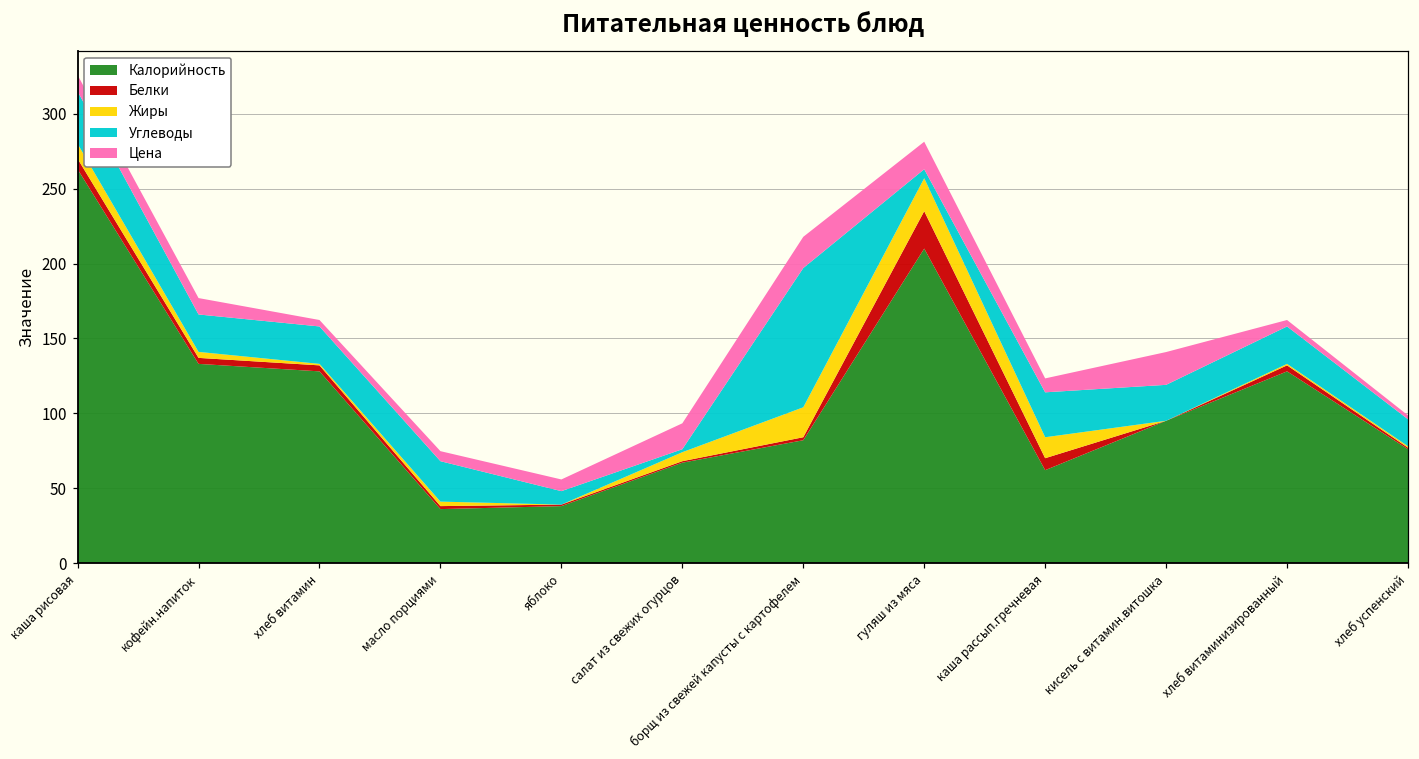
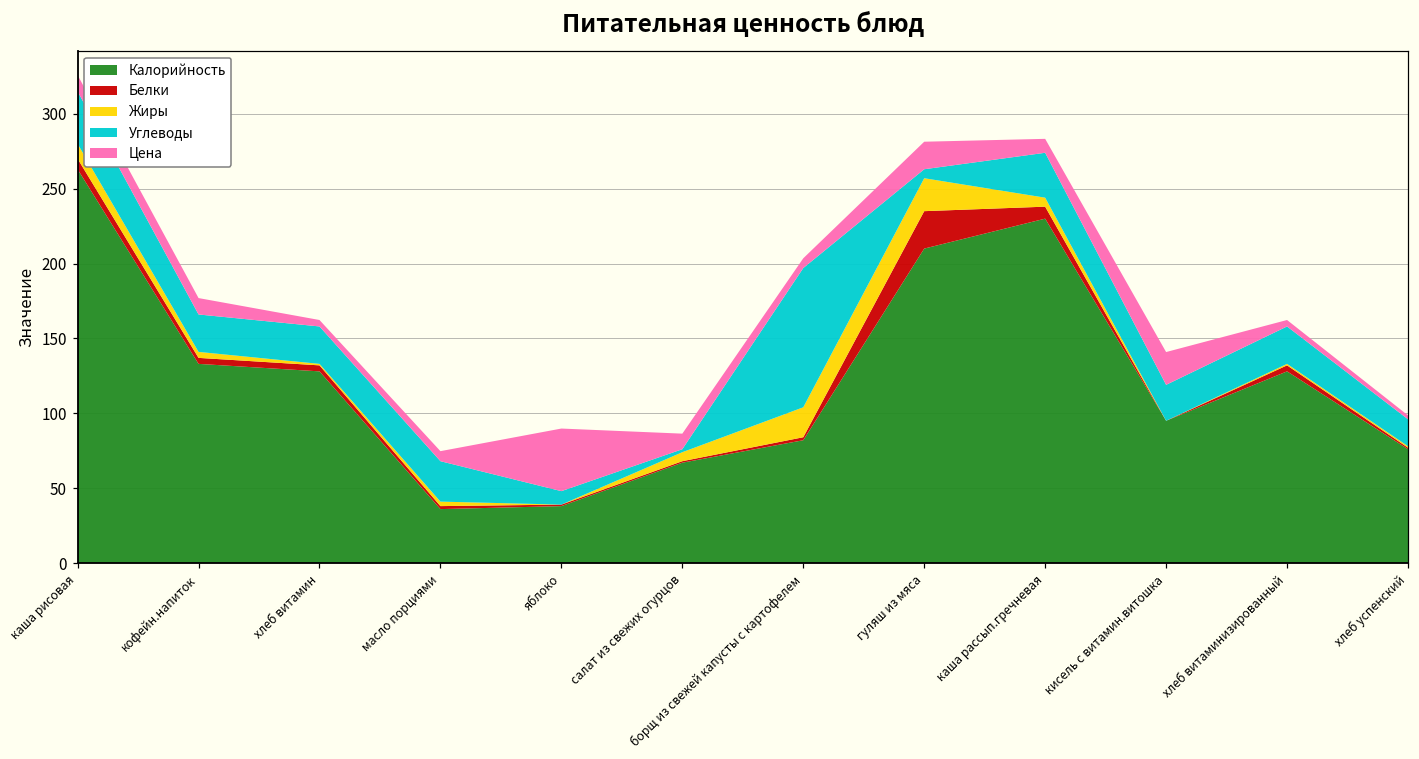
  {
    "Калорийность": {
      "каша рисовая": 263,
      "кофейн.напиток": 133,
      "хлеб витамин": 128,
      "масло порциями": 36,
      "борщ из свежей капусты с картофелем": 82,
      "гуляш из мяса": 210,
-     "каша рассып.гречневая": 62,
+     "каша рассып.гречневая": 230,
      "хлеб витаминизированный": 128
    },
    "Белки": {
      "каша рисовая": 7,
      "кофейн.напиток": 4,
      "масло порциями": 2,
      "борщ из свежей капусты с картофелем": 2,
      "гуляш из мяса": 25,
      "каша рассып.гречневая": 8
    },
    "Жиры": {
      "каша рисовая": 10,
      "кофейн.напиток": 4,
      "масло порциями": 3,
      "салат из свежих огурцов": 6,
      "борщ из свежей капусты с картофелем": 20,
      "гуляш из мяса": 22,
-     "каша рассып.гречневая": 14
+     "каша рассып.гречневая": 6
    },
    "Углеводы": {
      "каша рисовая": 35,
      "кофейн.напиток": 25,
      "хлеб витамин": 25,
      "масло порциями": 27,
      "яблоко": 9,
      "салат из свежих огурцов": 2,
      "борщ из свежей капусты с картофелем": 93,
      "гуляш из мяса": 6,
      "каша рассып.гречневая": 30,
      "кисель с витамин.витошка": 24,
      "хлеб витаминизированный": 25,
      "хлеб успенский": 18
    },
    "Цена": {
      "каша рисовая": 11,
      "кофейн.напиток": 11,
      "хлеб витамин": 4,
      "масло порциями": 7,
-     "яблоко": 8,
-     "салат из свежих огурцов": 17,
-     "борщ из свежей капусты с картофелем": 21,
+     "яблоко": 42,
+     "салат из свежих огурцов": 10,
+     "борщ из свежей капусты с картофелем": 7,
      "гуляш из мяса": 18,
      "каша рассып.гречневая": 9,
      "кисель с витамин.витошка": 22,
      "хлеб витаминизированный": 4,
      "хлеб успенский": 3
    }
  }
